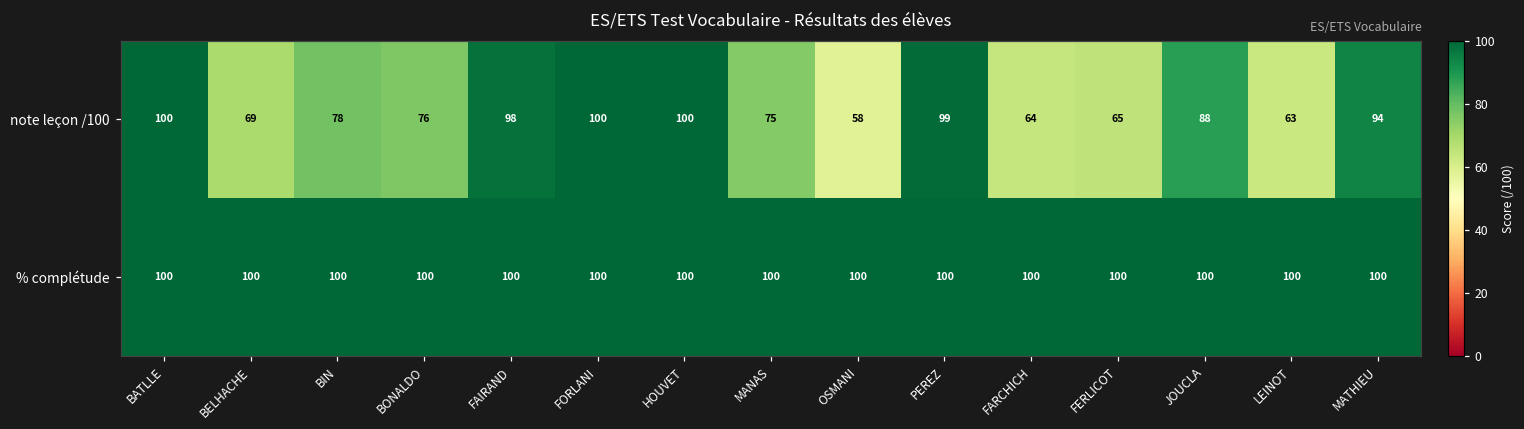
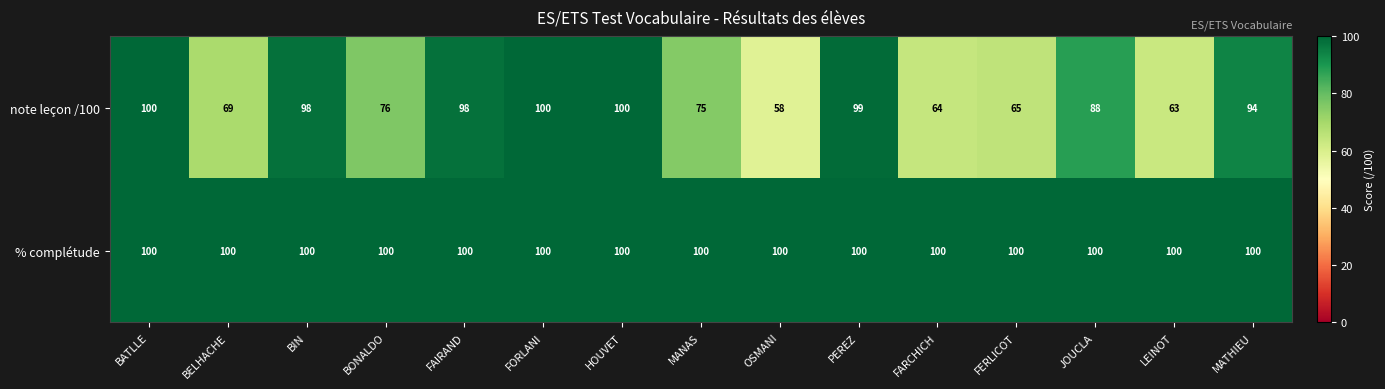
  {
    "note leçon /100": {
      "BATLLE": 100,
      "BELHACHE": 69,
-     "BIN": 78,
+     "BIN": 98,
      "BONALDO": 76,
      "FAIRAND": 98,
      "FORLANI": 100,
      "HOUVET": 100,
      "MANAS": 75,
      "OSMANI": 58,
      "PEREZ": 99,
      "FARCHICH": 64,
      "FERLICOT": 65,
      "JOUCLA": 88,
      "LEINOT": 63,
      "MATHIEU": 94
    },
    "% complétude": {
      "BATLLE": 100,
      "BELHACHE": 100,
      "BIN": 100,
      "BONALDO": 100,
      "FAIRAND": 100,
      "FORLANI": 100,
      "HOUVET": 100,
      "MANAS": 100,
      "OSMANI": 100,
      "PEREZ": 100,
      "FARCHICH": 100,
      "FERLICOT": 100,
      "JOUCLA": 100,
      "LEINOT": 100,
      "MATHIEU": 100
    }
  }
